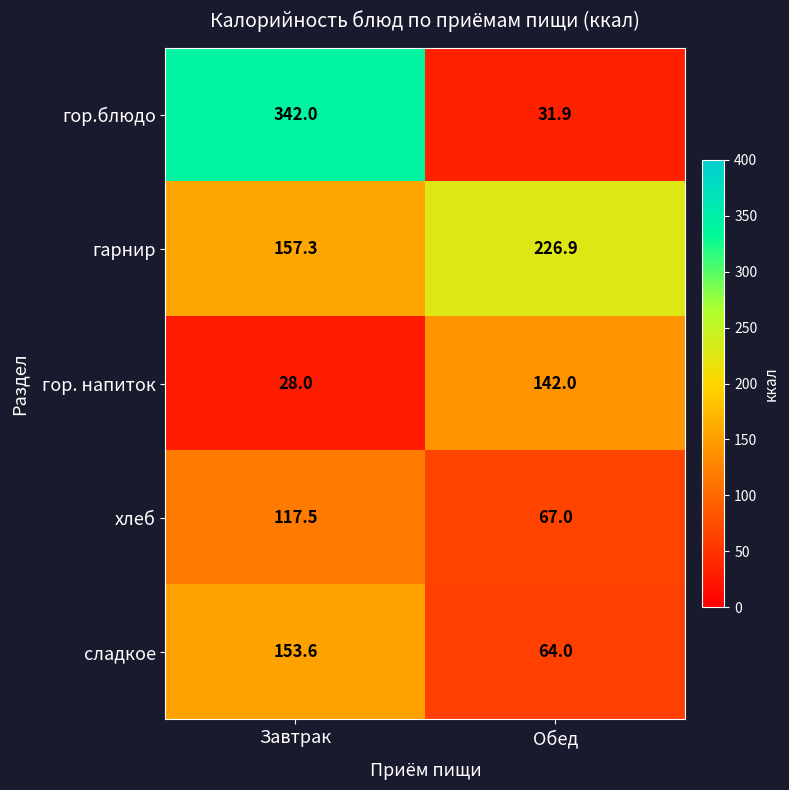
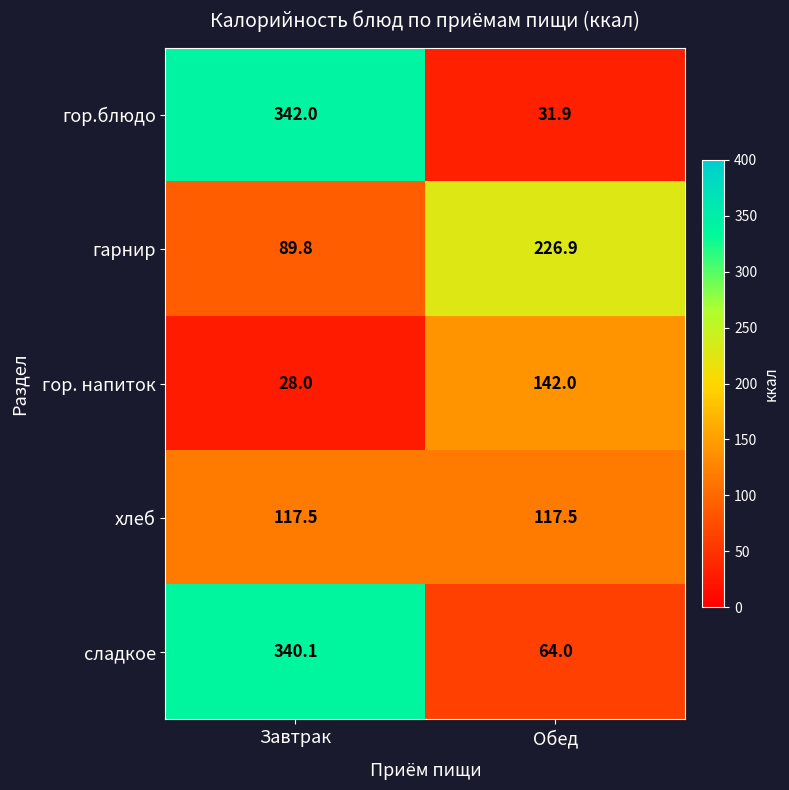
  {
    "гор.блюдо": {
      "Завтрак": 342.0,
      "Обед": 31.9
    },
    "гарнир": {
-     "Завтрак": 157.3,
+     "Завтрак": 89.8,
      "Обед": 226.9
    },
    "гор. напиток": {
      "Завтрак": 28.0,
      "Обед": 142.0
    },
    "хлеб": {
      "Завтрак": 117.5,
-     "Обед": 67.0
+     "Обед": 117.5
    },
    "сладкое": {
-     "Завтрак": 153.6,
+     "Завтрак": 340.1,
      "Обед": 64.0
    }
  }
